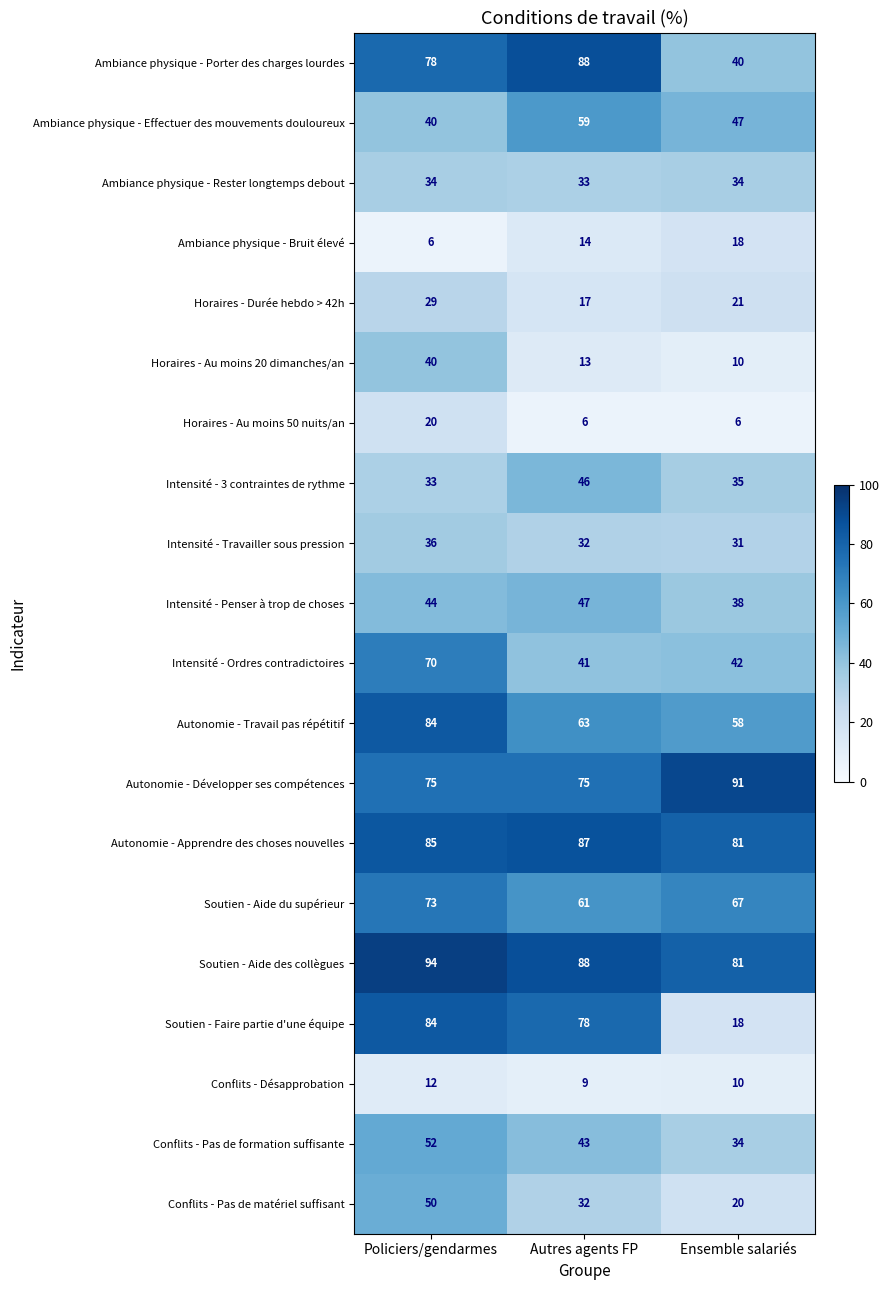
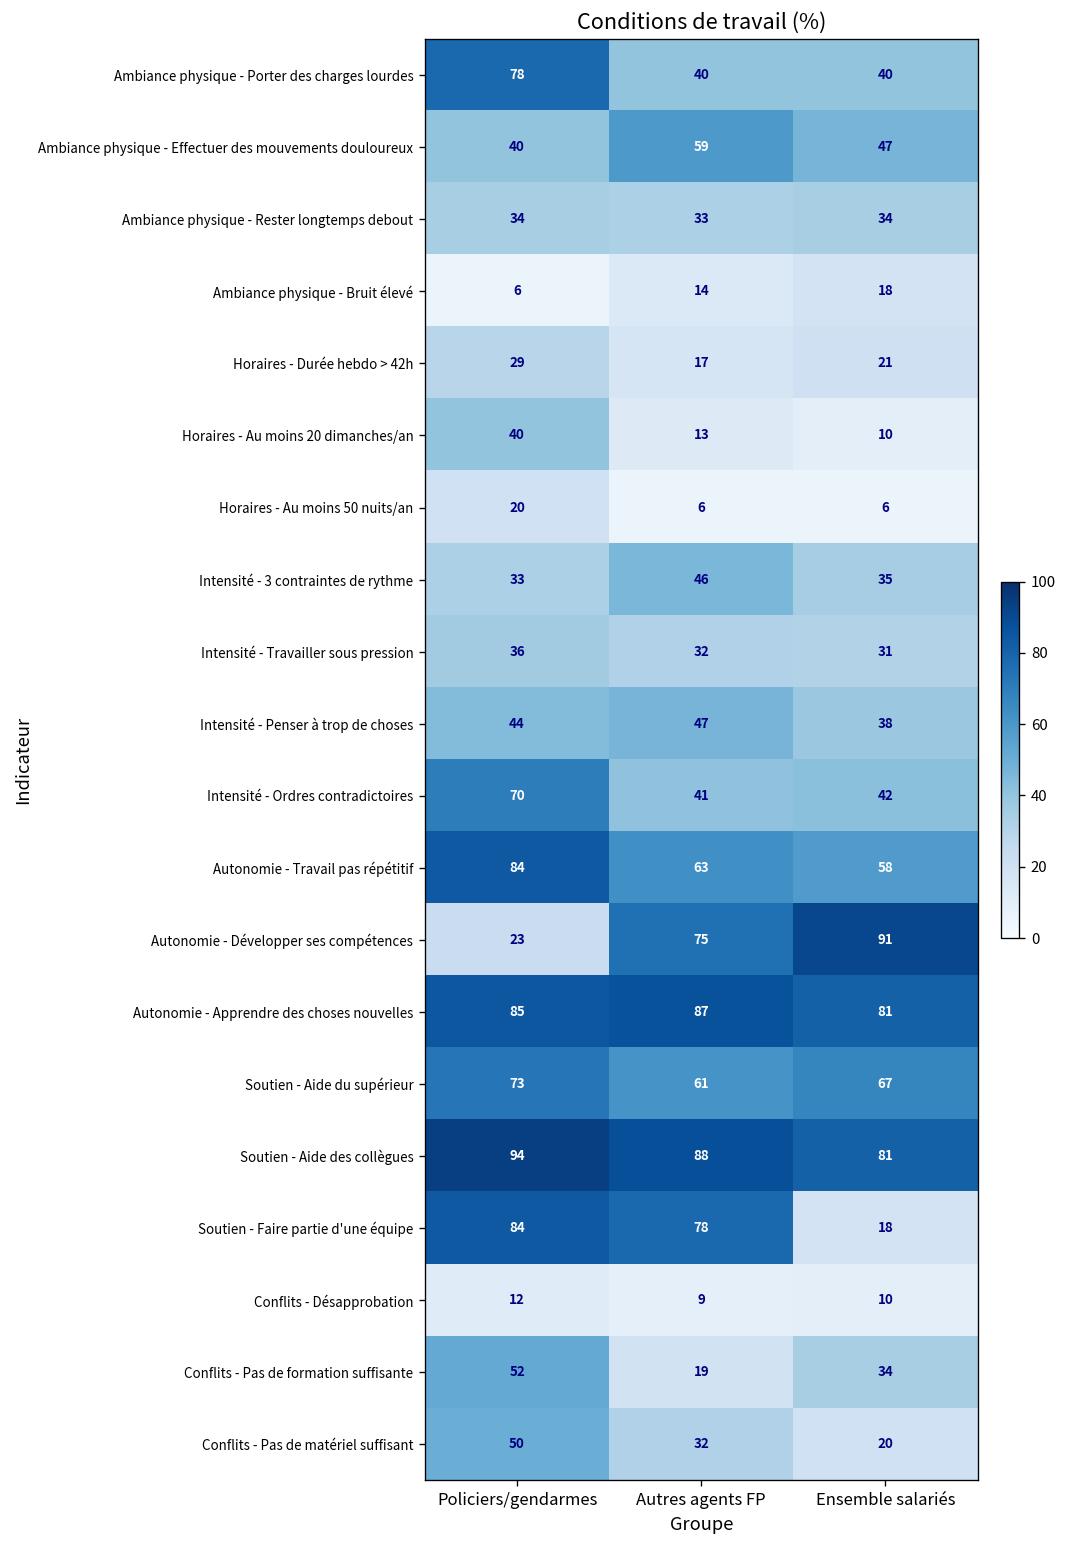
  {
    "Ambiance physique - Porter des charges lourdes": {
      "Policiers/gendarmes": 78,
-     "Autres agents FP": 88,
+     "Autres agents FP": 40,
      "Ensemble salariés": 40
    },
    "Ambiance physique - Effectuer des mouvements douloureux": {
      "Policiers/gendarmes": 40,
      "Autres agents FP": 59,
      "Ensemble salariés": 47
    },
    "Ambiance physique - Rester longtemps debout": {
      "Policiers/gendarmes": 34,
      "Autres agents FP": 33,
      "Ensemble salariés": 34
    },
    "Ambiance physique - Bruit élevé": {
      "Policiers/gendarmes": 6,
      "Autres agents FP": 14,
      "Ensemble salariés": 18
    },
    "Horaires - Durée hebdo > 42h": {
      "Policiers/gendarmes": 29,
      "Autres agents FP": 17,
      "Ensemble salariés": 21
    },
    "Horaires - Au moins 20 dimanches/an": {
      "Policiers/gendarmes": 40,
      "Autres agents FP": 13,
      "Ensemble salariés": 10
    },
    "Horaires - Au moins 50 nuits/an": {
      "Policiers/gendarmes": 20,
      "Autres agents FP": 6,
      "Ensemble salariés": 6
    },
    "Intensité - 3 contraintes de rythme": {
      "Policiers/gendarmes": 33,
      "Autres agents FP": 46,
      "Ensemble salariés": 35
    },
    "Intensité - Travailler sous pression": {
      "Policiers/gendarmes": 36,
      "Autres agents FP": 32,
      "Ensemble salariés": 31
    },
    "Intensité - Penser à trop de choses": {
      "Policiers/gendarmes": 44,
      "Autres agents FP": 47,
      "Ensemble salariés": 38
    },
    "Intensité - Ordres contradictoires": {
      "Policiers/gendarmes": 70,
      "Autres agents FP": 41,
      "Ensemble salariés": 42
    },
    "Autonomie - Travail pas répétitif": {
      "Policiers/gendarmes": 84,
      "Autres agents FP": 63,
      "Ensemble salariés": 58
    },
    "Autonomie - Développer ses compétences": {
-     "Policiers/gendarmes": 75,
+     "Policiers/gendarmes": 23,
      "Autres agents FP": 75,
      "Ensemble salariés": 91
    },
    "Autonomie - Apprendre des choses nouvelles": {
      "Policiers/gendarmes": 85,
      "Autres agents FP": 87,
      "Ensemble salariés": 81
    },
    "Soutien - Aide du supérieur": {
      "Policiers/gendarmes": 73,
      "Autres agents FP": 61,
      "Ensemble salariés": 67
    },
    "Soutien - Aide des collègues": {
      "Policiers/gendarmes": 94,
      "Autres agents FP": 88,
      "Ensemble salariés": 81
    },
    "Soutien - Faire partie d'une équipe": {
      "Policiers/gendarmes": 84,
      "Autres agents FP": 78,
      "Ensemble salariés": 18
    },
    "Conflits - Désapprobation": {
      "Policiers/gendarmes": 12,
      "Autres agents FP": 9,
      "Ensemble salariés": 10
    },
    "Conflits - Pas de formation suffisante": {
      "Policiers/gendarmes": 52,
-     "Autres agents FP": 43,
+     "Autres agents FP": 19,
      "Ensemble salariés": 34
    },
    "Conflits - Pas de matériel suffisant": {
      "Policiers/gendarmes": 50,
      "Autres agents FP": 32,
      "Ensemble salariés": 20
    }
  }
